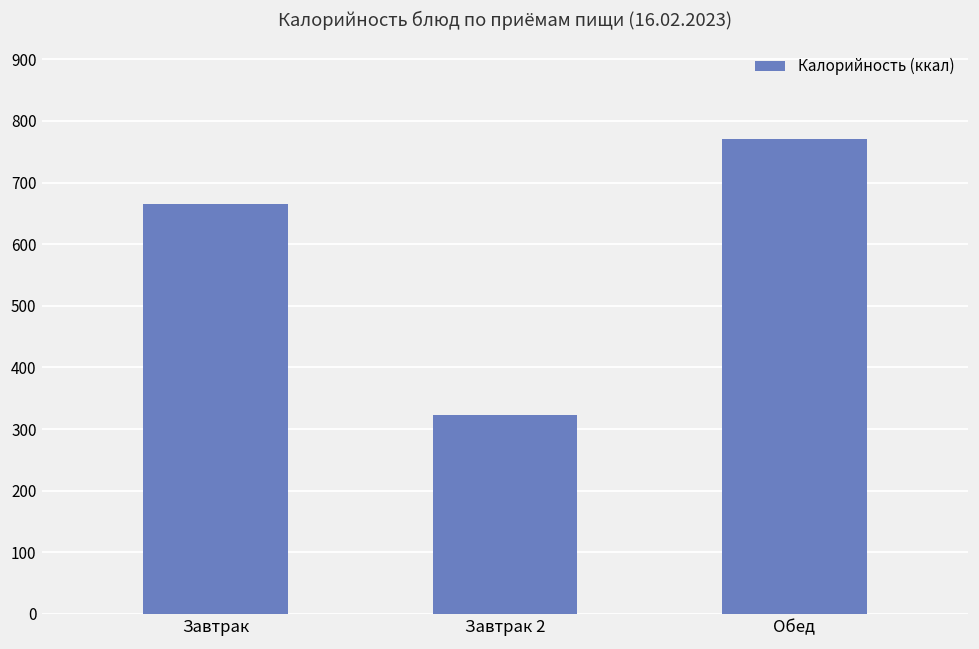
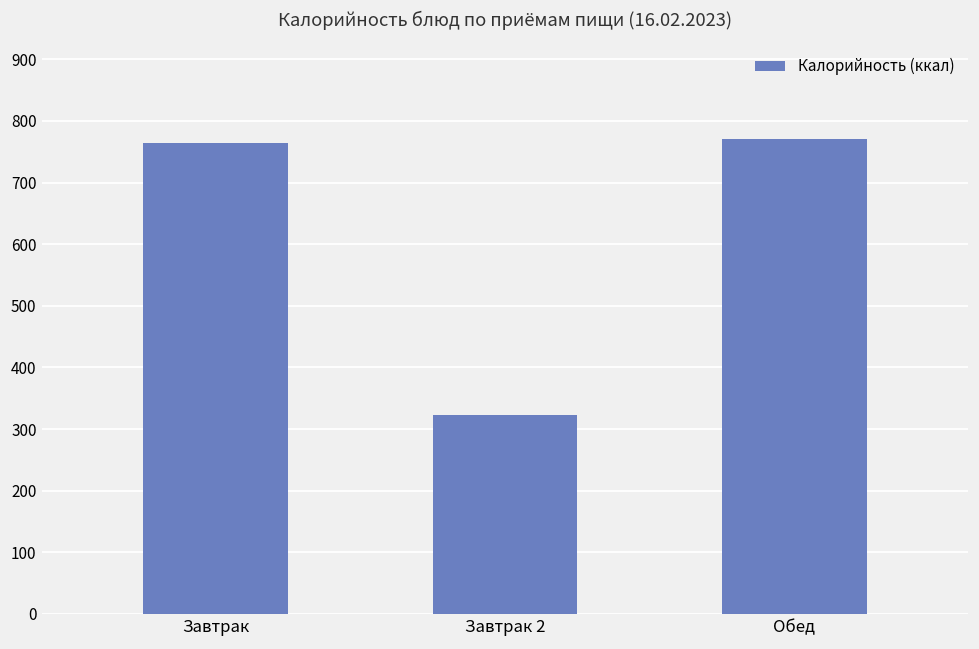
  {
-   "Завтрак": 670,
+   "Завтрак": 760,
    "Завтрак 2": 320,
    "Обед": 770
  }
